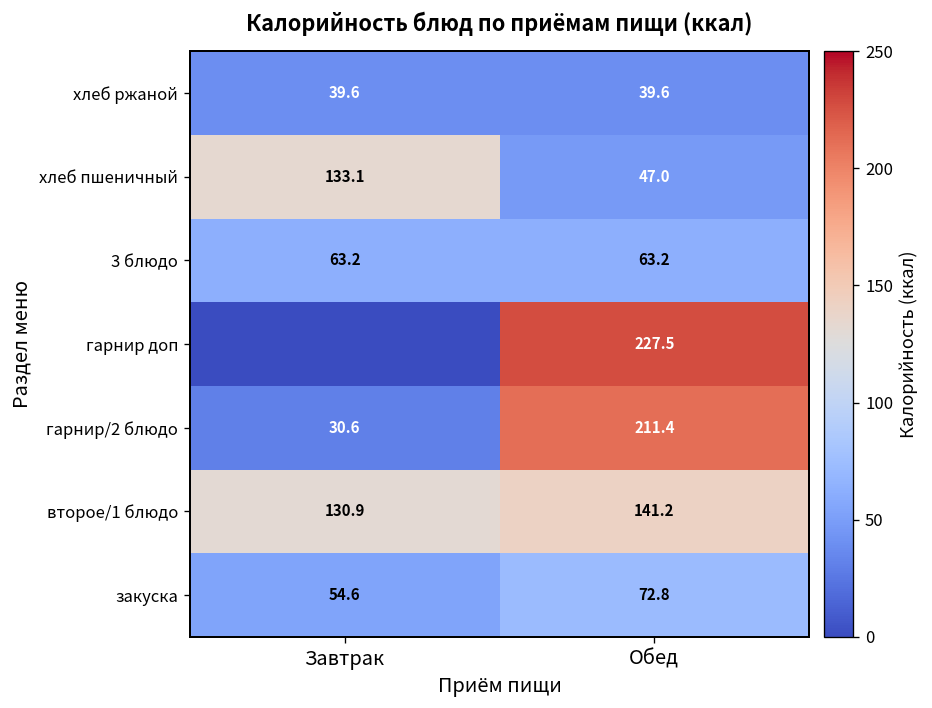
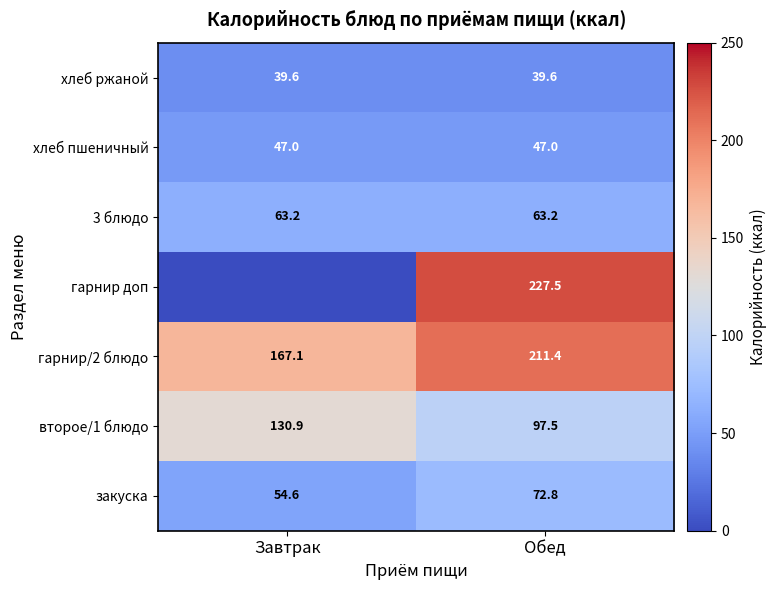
  {
    "хлеб ржаной": {
      "Завтрак": 39.6,
      "Обед": 39.6
    },
    "хлеб пшеничный": {
-     "Завтрак": 133.1,
+     "Завтрак": 47.0,
      "Обед": 47.0
    },
    "3 блюдо": {
      "Завтрак": 63.2,
      "Обед": 63.2
    },
    "гарнир доп": {
      "Обед": 227.5
    },
    "гарнир/2 блюдо": {
-     "Завтрак": 30.6,
+     "Завтрак": 167.1,
      "Обед": 211.4
    },
    "второе/1 блюдо": {
      "Завтрак": 130.9,
-     "Обед": 141.2
+     "Обед": 97.5
    },
    "закуска": {
      "Завтрак": 54.6,
      "Обед": 72.8
    }
  }
